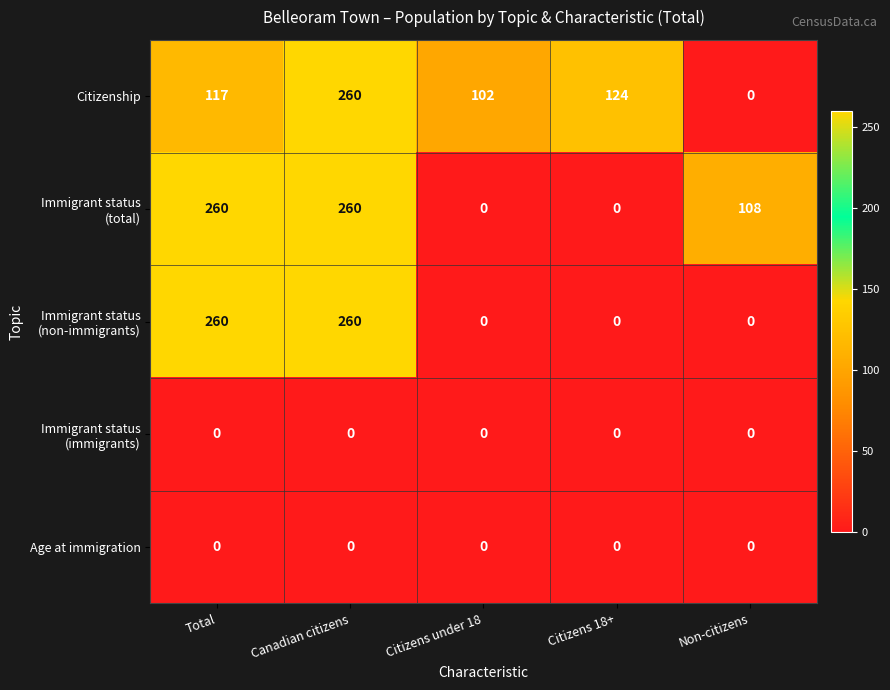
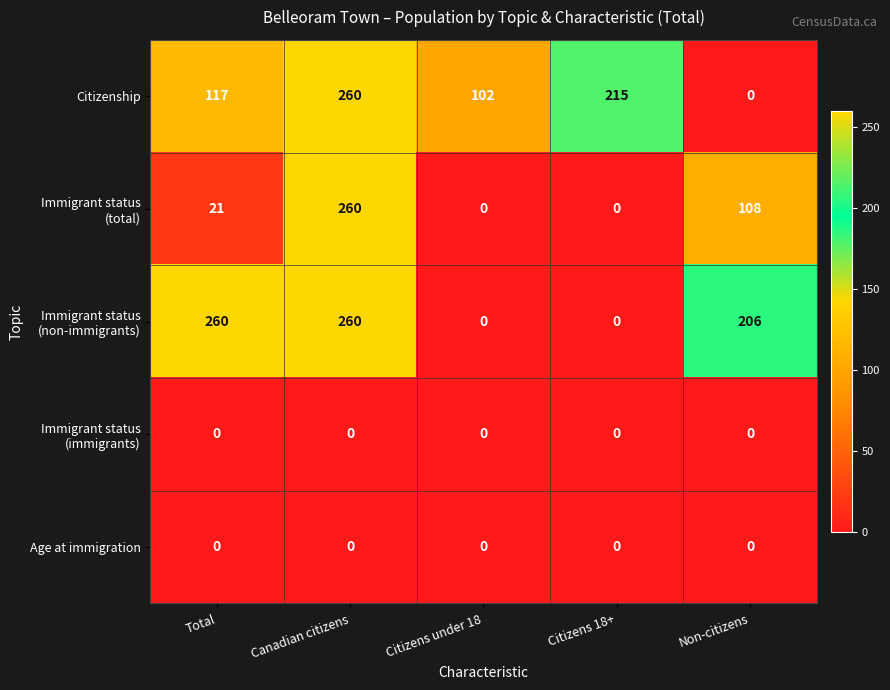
  {
    "Citizenship": {
      "Total": 117,
      "Canadian citizens": 260,
      "Citizens under 18": 102,
-     "Citizens 18+": 124,
+     "Citizens 18+": 215,
      "Non-citizens": 0
    },
    "Immigrant status (total)": {
-     "Total": 260,
+     "Total": 21,
      "Canadian citizens": 260,
      "Citizens under 18": 0,
      "Citizens 18+": 0,
      "Non-citizens": 108
    },
    "Immigrant status (non-immigrants)": {
      "Total": 260,
      "Canadian citizens": 260,
      "Citizens under 18": 0,
      "Citizens 18+": 0,
-     "Non-citizens": 0
+     "Non-citizens": 206
    },
    "Immigrant status (immigrants)": {
      "Total": 0,
      "Canadian citizens": 0,
      "Citizens under 18": 0,
      "Citizens 18+": 0,
      "Non-citizens": 0
    },
    "Age at immigration": {
      "Total": 0,
      "Canadian citizens": 0,
      "Citizens under 18": 0,
      "Citizens 18+": 0,
      "Non-citizens": 0
    }
  }
